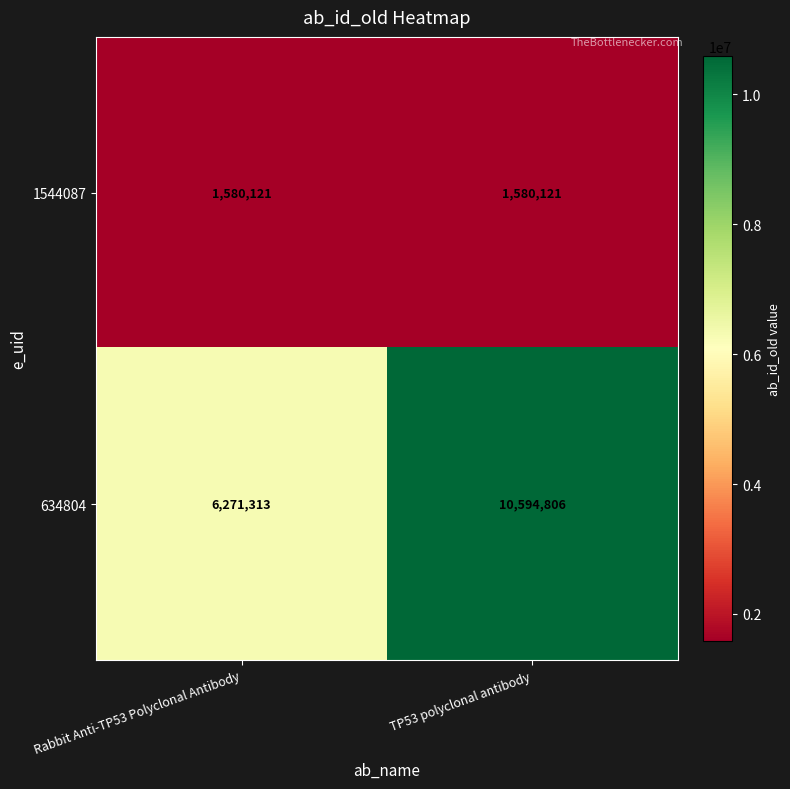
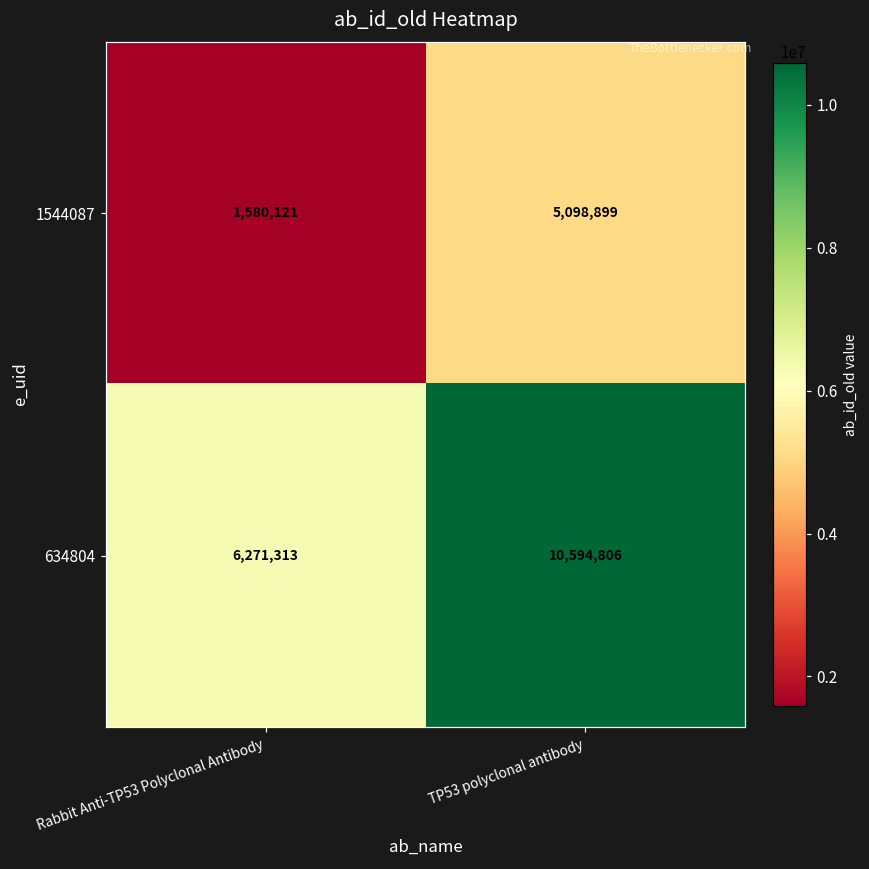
  {
    "1544087": {
      "Rabbit Anti-TP53 Polyclonal Antibody": "1,580,121",
-     "TP53 polyclonal antibody": "1,580,121"
+     "TP53 polyclonal antibody": "5,098,899"
    },
    "634804": {
      "Rabbit Anti-TP53 Polyclonal Antibody": "6,271,313",
      "TP53 polyclonal antibody": "10,594,806"
    }
  }
